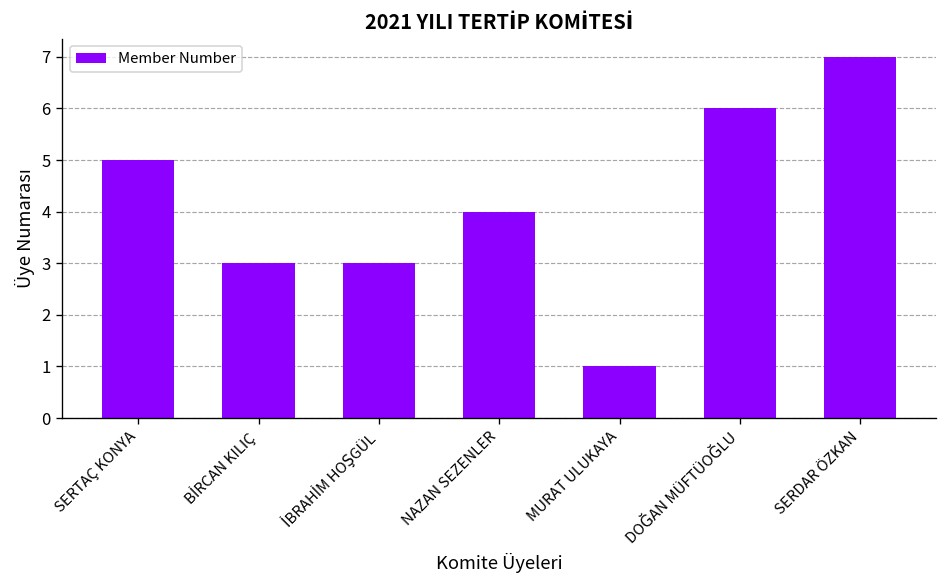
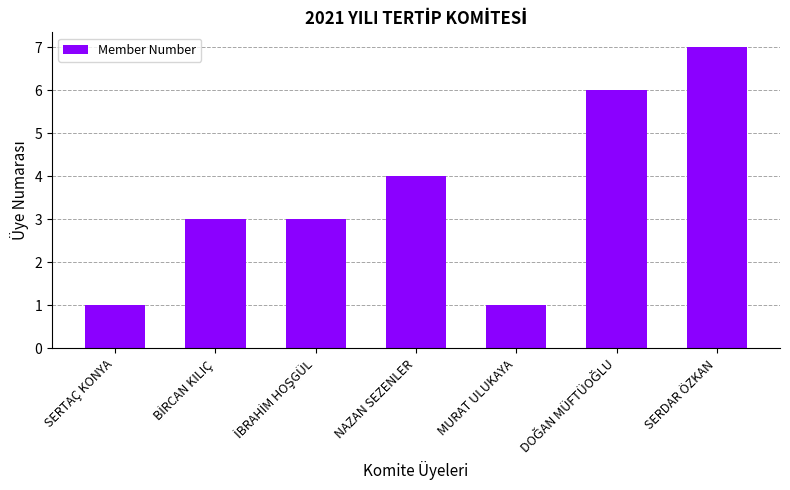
  {
-   "SERTAÇ KONYA": 5,
+   "SERTAÇ KONYA": 1,
    "BİRCAN KILIÇ": 3,
    "İBRAHİM HOŞGÜL": 3,
    "NAZAN SEZENLER": 4,
    "MURAT ULUKAYA": 1,
    "DOĞAN MÜFTÜOĞLU": 6,
    "SERDAR ÖZKAN": 7
  }
